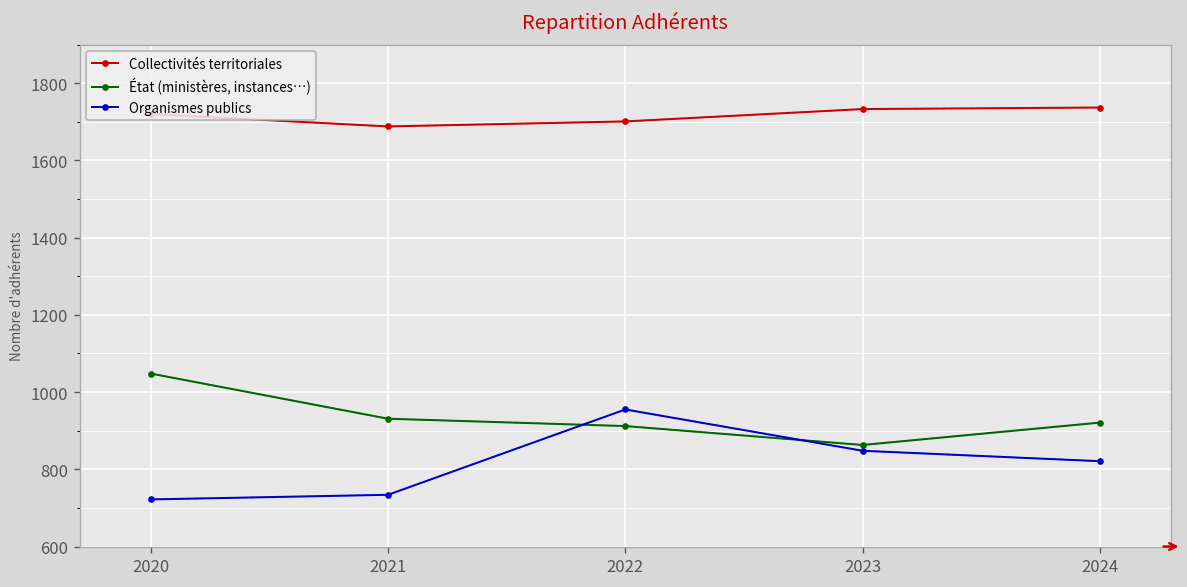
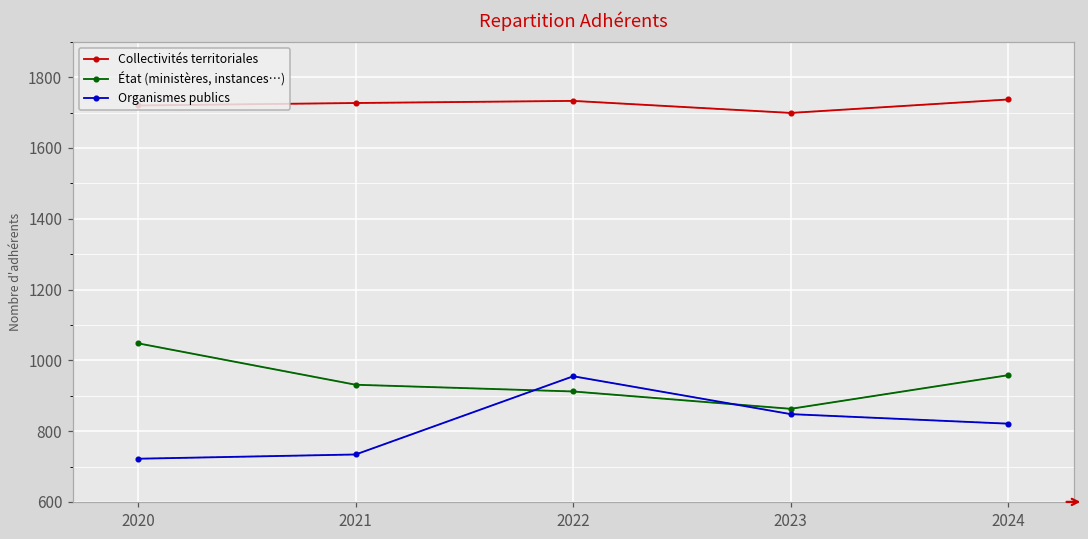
  {
    "Collectivités territoriales": {
-     "2021": 1690,
-     "2022": 1700,
-     "2023": 1730,
+     "2021": 1730,
+     "2022": 1730,
+     "2023": 1700,
      "2024": 1740
    },
    "État (ministères, instances…)": {
      "2020": 1050,
      "2021": 930,
      "2022": 910,
      "2023": 860,
-     "2024": 920
+     "2024": 960
    },
    "Organismes publics": {
      "2020": 720,
      "2021": 730,
      "2022": 960,
      "2023": 850,
      "2024": 820
    }
  }
